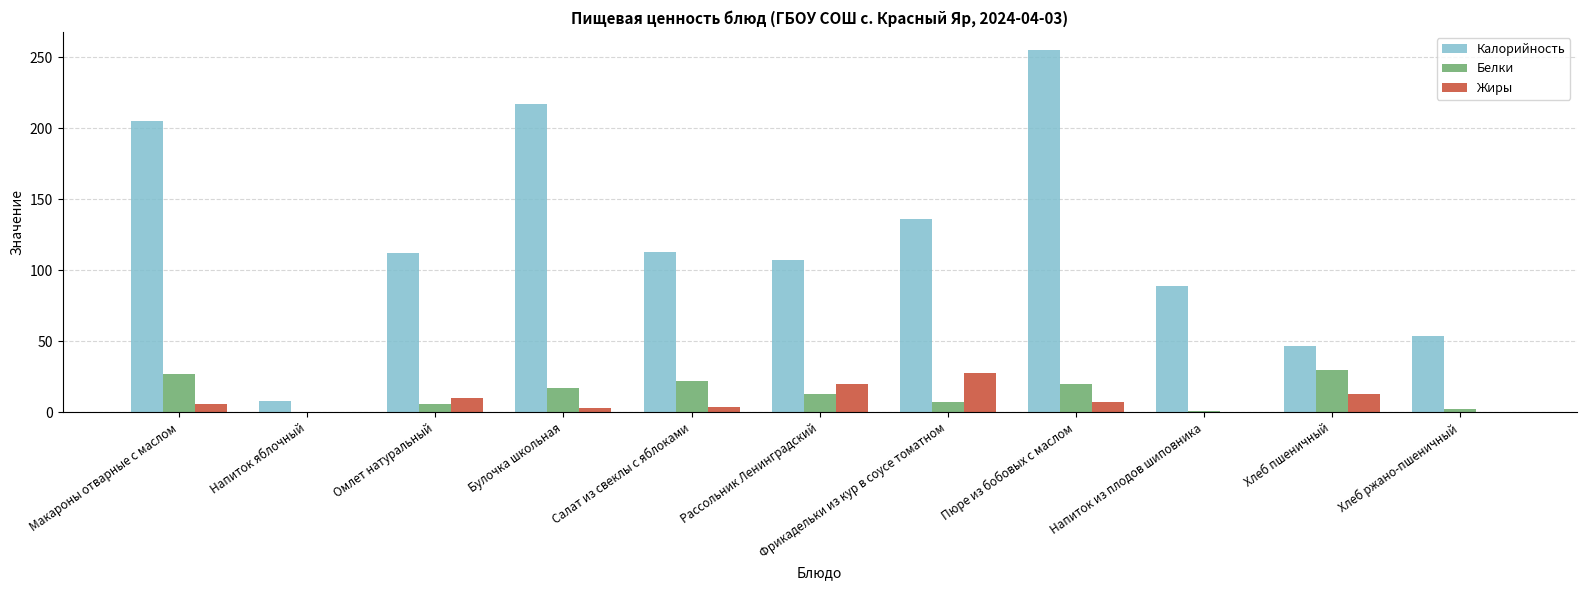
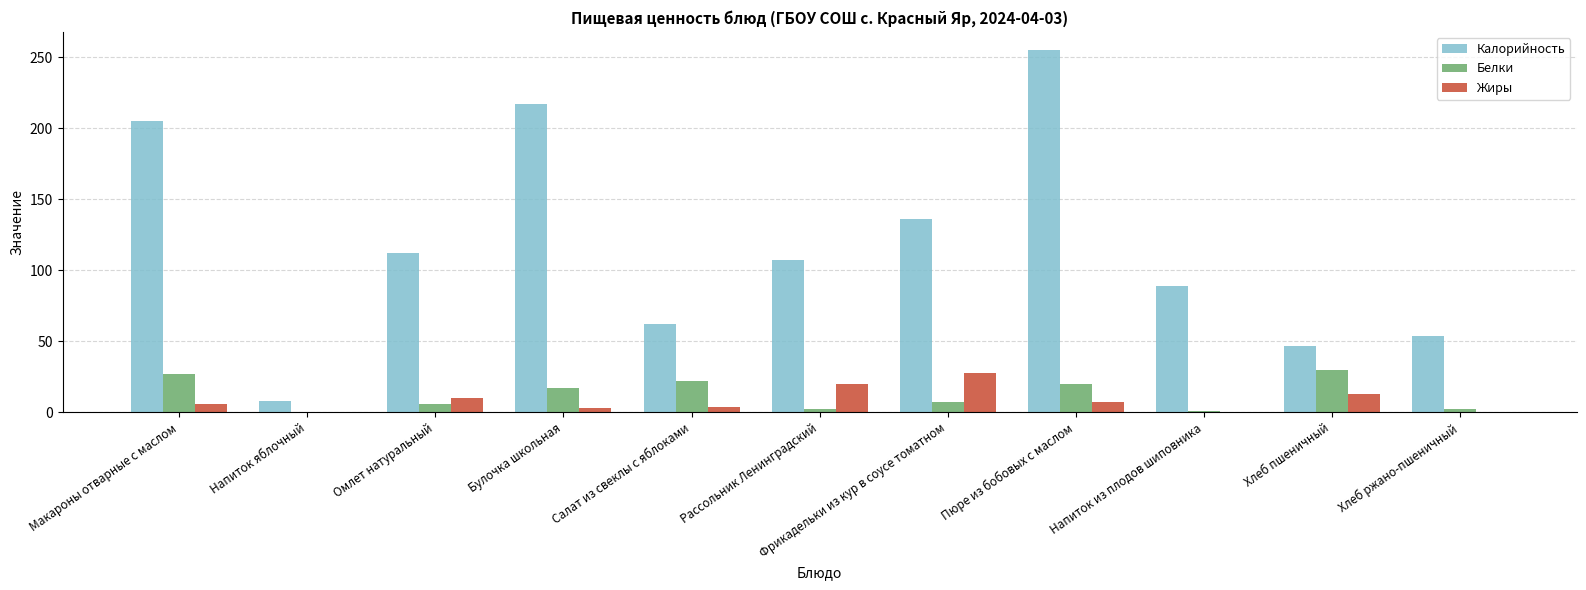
  {
    "Калорийность": {
      "Макароны отварные с маслом": 205,
      "Напиток яблочный": 8,
      "Омлет натуральный": 112,
      "Булочка школьная": 217,
-     "Салат из свеклы с яблоками": 113,
+     "Салат из свеклы с яблоками": 62,
      "Рассольник Ленинградский": 107,
      "Фрикадельки из кур в соусе томатном": 136,
      "Пюре из бобовых с маслом": 255,
      "Напиток из плодов шиповника": 89,
      "Хлеб пшеничный": 47,
      "Хлеб ржано-пшеничный": 54
    },
    "Белки": {
      "Макароны отварные с маслом": 27,
      "Напиток яблочный": 0,
      "Омлет натуральный": 6,
      "Булочка школьная": 17,
      "Салат из свеклы с яблоками": 22,
-     "Рассольник Ленинградский": 13,
+     "Рассольник Ленинградский": 2,
      "Фрикадельки из кур в соусе томатном": 7,
      "Пюре из бобовых с маслом": 20,
      "Хлеб пшеничный": 30,
      "Хлеб ржано-пшеничный": 2
    },
    "Жиры": {
      "Макароны отварные с маслом": 6,
      "Омлет натуральный": 10,
      "Булочка школьная": 3,
      "Салат из свеклы с яблоками": 4,
      "Рассольник Ленинградский": 20,
      "Фрикадельки из кур в соусе томатном": 28,
      "Пюре из бобовых с маслом": 7,
      "Напиток из плодов шиповника": 0,
      "Хлеб пшеничный": 13
    }
  }
